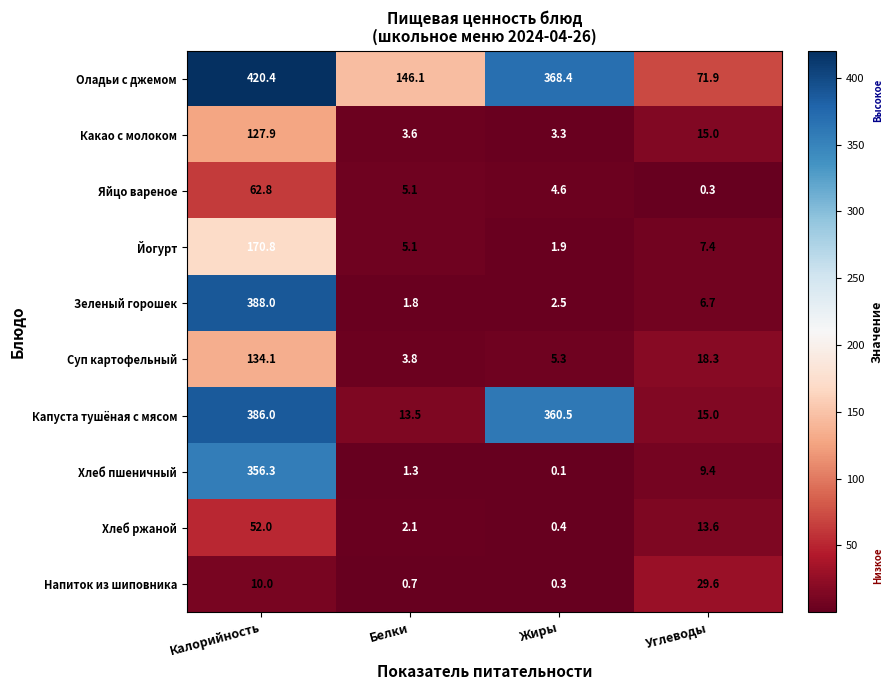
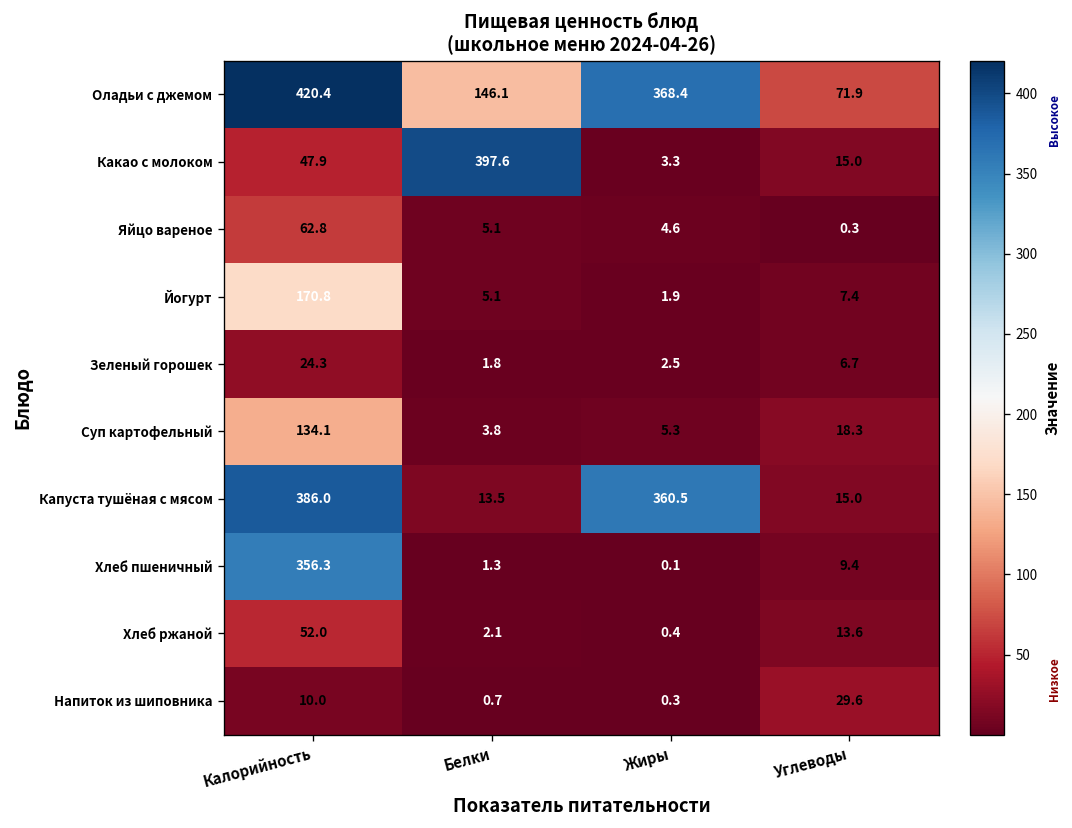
  {
    "Оладьи с джемом": {
      "Калорийность": 420.4,
      "Белки": 146.1,
      "Жиры": 368.4,
      "Углеводы": 71.9
    },
    "Какао с молоком": {
-     "Калорийность": 127.9,
-     "Белки": 3.6,
+     "Калорийность": 47.9,
+     "Белки": 397.6,
      "Жиры": 3.3,
      "Углеводы": 15.0
    },
    "Яйцо вареное": {
      "Калорийность": 62.8,
      "Белки": 5.1,
      "Жиры": 4.6,
      "Углеводы": 0.3
    },
    "Йогурт": {
      "Калорийность": 170.8,
      "Белки": 5.1,
      "Жиры": 1.9,
      "Углеводы": 7.4
    },
    "Зеленый горошек": {
-     "Калорийность": 388.0,
+     "Калорийность": 24.3,
      "Белки": 1.8,
      "Жиры": 2.5,
      "Углеводы": 6.7
    },
    "Суп картофельный": {
      "Калорийность": 134.1,
      "Белки": 3.8,
      "Жиры": 5.3,
      "Углеводы": 18.3
    },
    "Капуста тушёная с мясом": {
      "Калорийность": 386.0,
      "Белки": 13.5,
      "Жиры": 360.5,
      "Углеводы": 15.0
    },
    "Хлеб пшеничный": {
      "Калорийность": 356.3,
      "Белки": 1.3,
      "Жиры": 0.1,
      "Углеводы": 9.4
    },
    "Хлеб ржаной": {
      "Калорийность": 52.0,
      "Белки": 2.1,
      "Жиры": 0.4,
      "Углеводы": 13.6
    },
    "Напиток из шиповника": {
      "Калорийность": 10.0,
      "Белки": 0.7,
      "Жиры": 0.3,
      "Углеводы": 29.6
    }
  }
